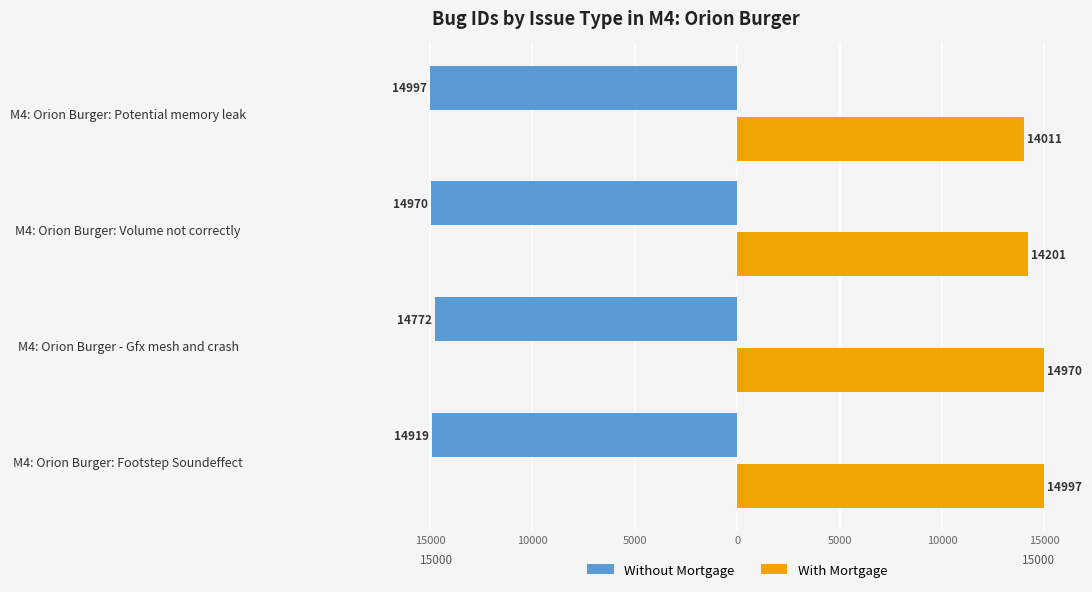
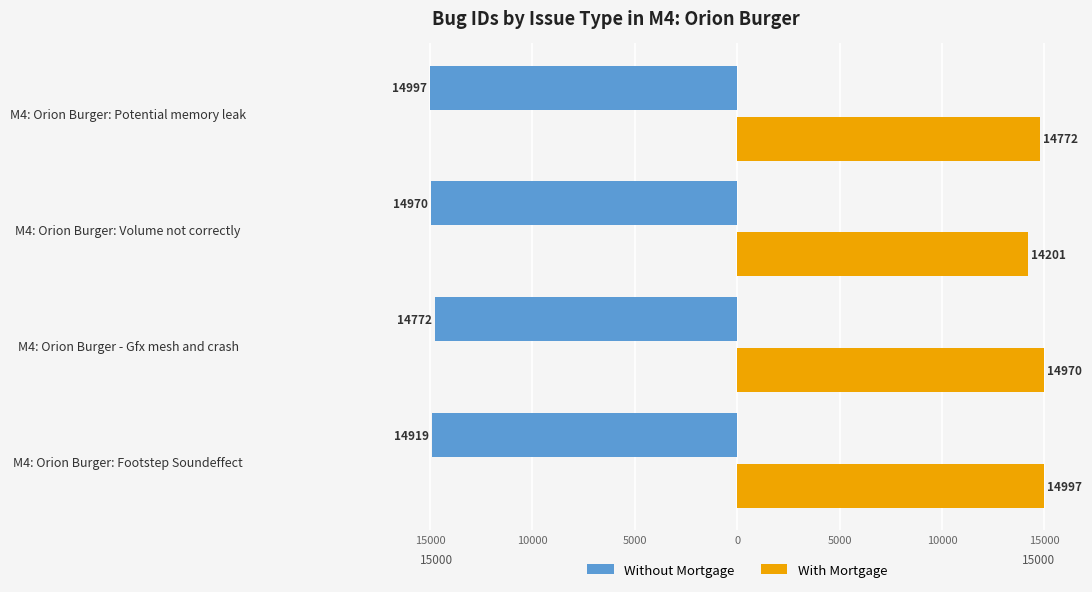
  {
    "With Mortgage": {
-     "M4: Orion Burger: Potential memory leak": 14011,
+     "M4: Orion Burger: Potential memory leak": 14772,
      "M4: Orion Burger: Volume not correctly": 14201,
      "M4: Orion Burger - Gfx mesh and crash": 14970,
      "M4: Orion Burger: Footstep Soundeffect": 14997
    }
  }
